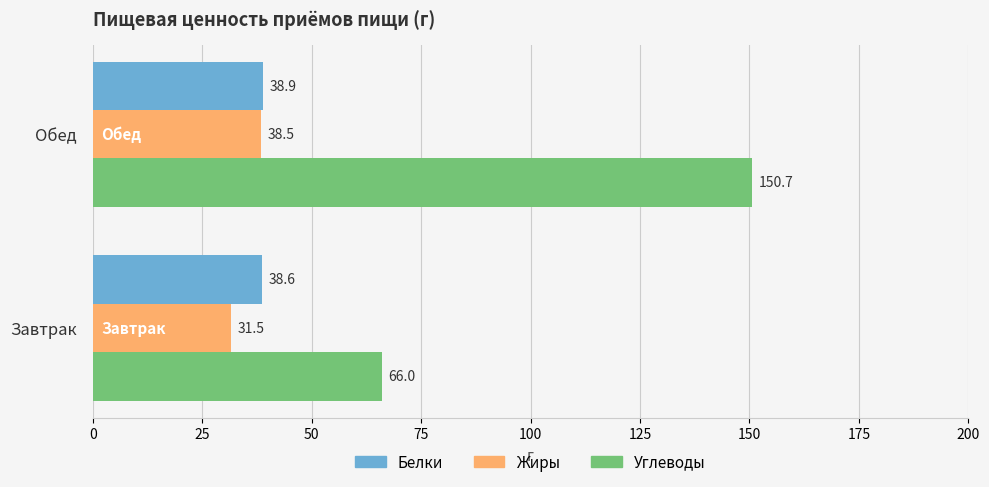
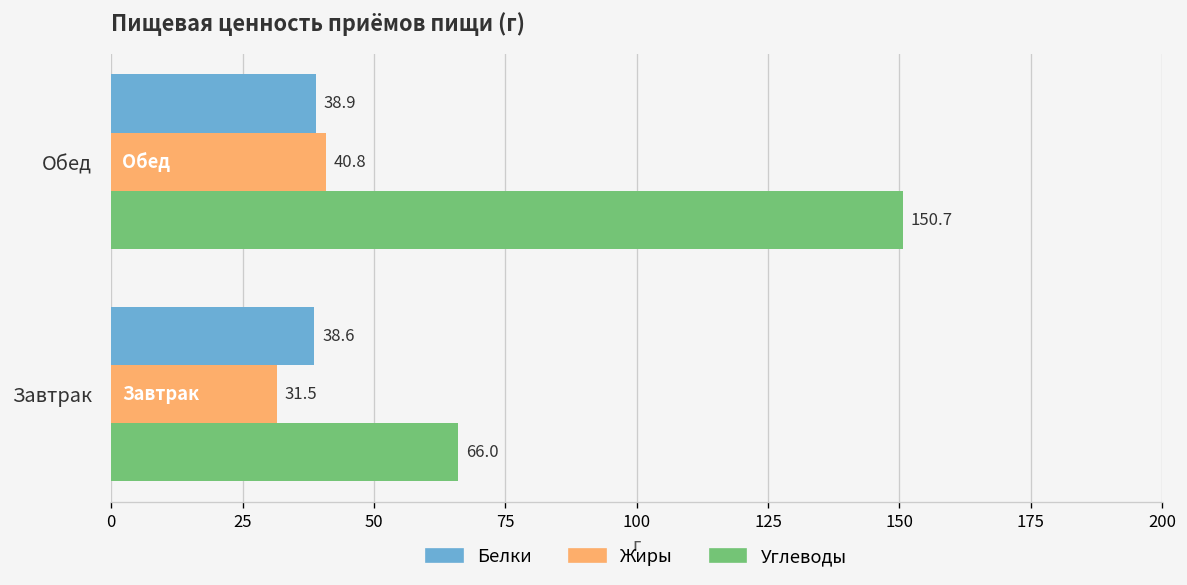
  {
    "Белки": {
      "Обед": 38.9,
      "Завтрак": 38.6
    },
    "Жиры": {
-     "Обед": 38.5,
+     "Обед": 40.8,
      "Завтрак": 31.5
    },
    "Углеводы": {
      "Обед": 150.7,
      "Завтрак": 66.0
    }
  }
